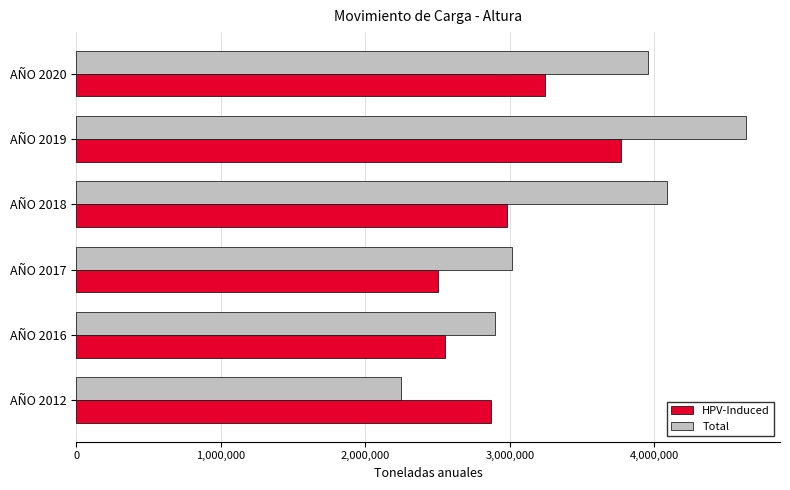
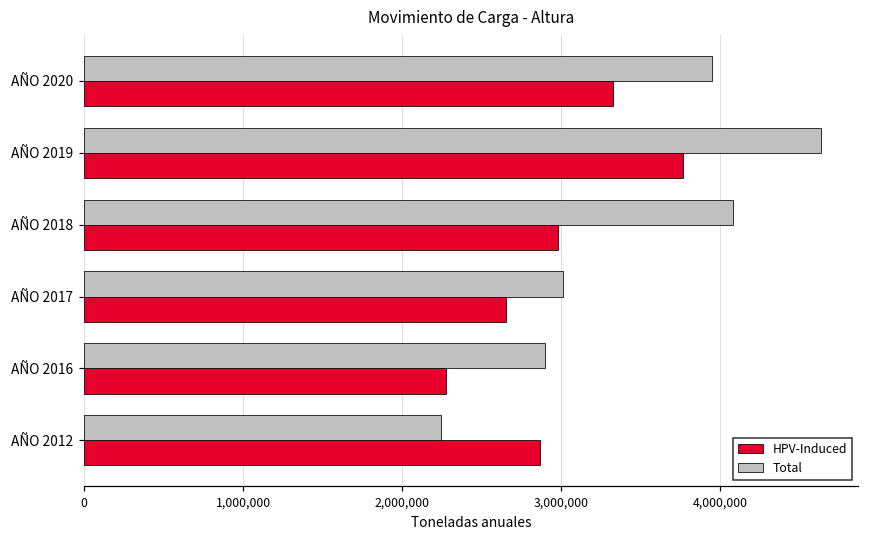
  {
    "HPV-Induced": {
-     "AÑO 2020": "3,250,000",
+     "AÑO 2020": "3,330,000",
      "AÑO 2019": "3,770,000",
      "AÑO 2018": "2,980,000",
-     "AÑO 2017": "2,500,000",
-     "AÑO 2016": "2,550,000",
+     "AÑO 2017": "2,650,000",
+     "AÑO 2016": "2,280,000",
      "AÑO 2012": "2,870,000"
    },
    "Total": {
      "AÑO 2020": "3,950,000",
      "AÑO 2019": "4,640,000",
      "AÑO 2018": "4,080,000",
      "AÑO 2017": "3,010,000",
      "AÑO 2016": "2,900,000",
      "AÑO 2012": "2,250,000"
    }
  }
